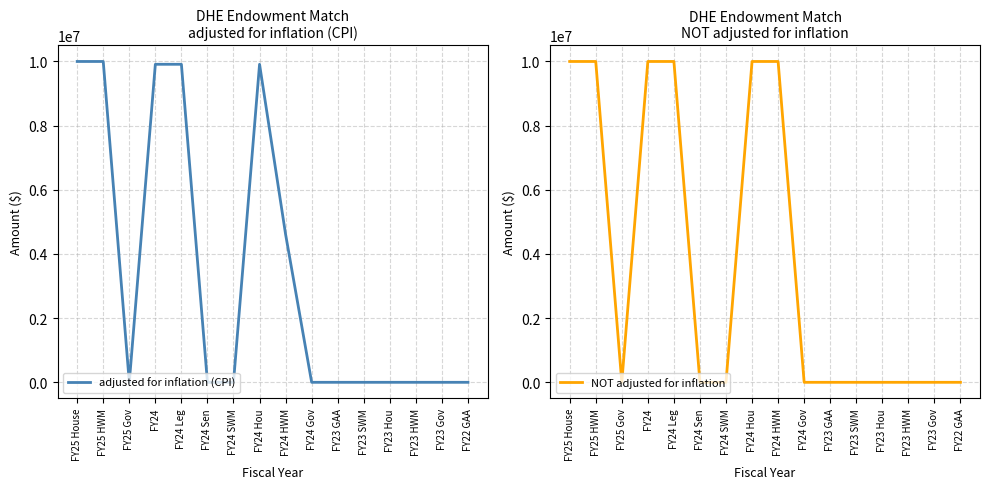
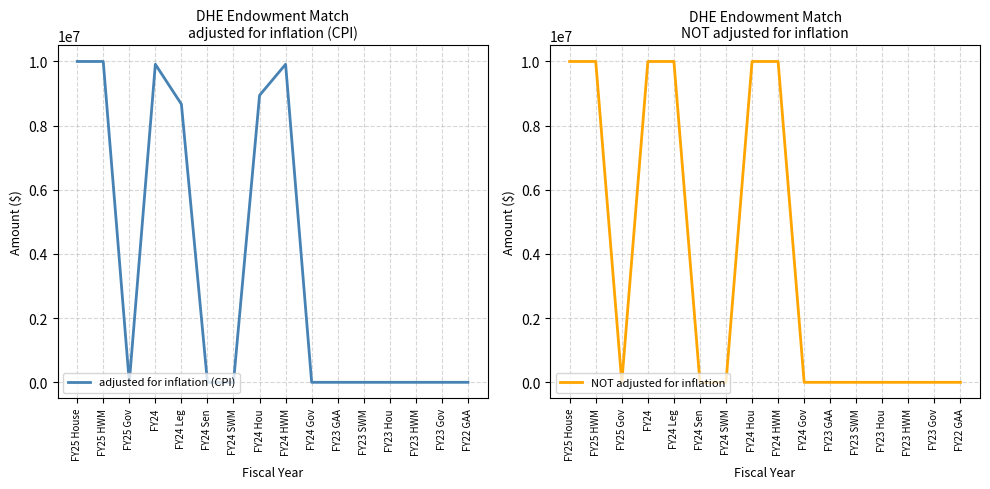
  {
    "DHE Endowment Match adjusted for inflation (CPI)": {
      "FY25 House": 10000000,
      "FY25 HWM": 10000000,
      "FY24": 9900000,
-     "FY24 Leg": 9900000,
-     "FY24 Hou": 9900000,
-     "FY24 HWM": 4600000,
+     "FY24 Leg": 8700000,
+     "FY24 Hou": 8900000,
+     "FY24 HWM": 9900000,
      "FY24 Gov": 0,
      "FY23 GAA": 0,
      "FY23 SWM": 0,
      "FY23 Hou": 0,
      "FY23 HWM": 0,
      "FY23 Gov": 0,
      "FY22 GAA": 0
    },
    "DHE Endowment Match NOT adjusted for inflation": {
      "FY25 House": 10000000,
      "FY25 HWM": 10000000,
      "FY24": 10000000,
      "FY24 Leg": 10000000,
      "FY24 Hou": 10000000,
      "FY24 HWM": 10000000,
      "FY24 Gov": 0,
      "FY23 GAA": 0,
      "FY23 SWM": 0,
      "FY23 Hou": 0,
      "FY23 HWM": 0,
      "FY23 Gov": 0,
      "FY22 GAA": 0
    }
  }
